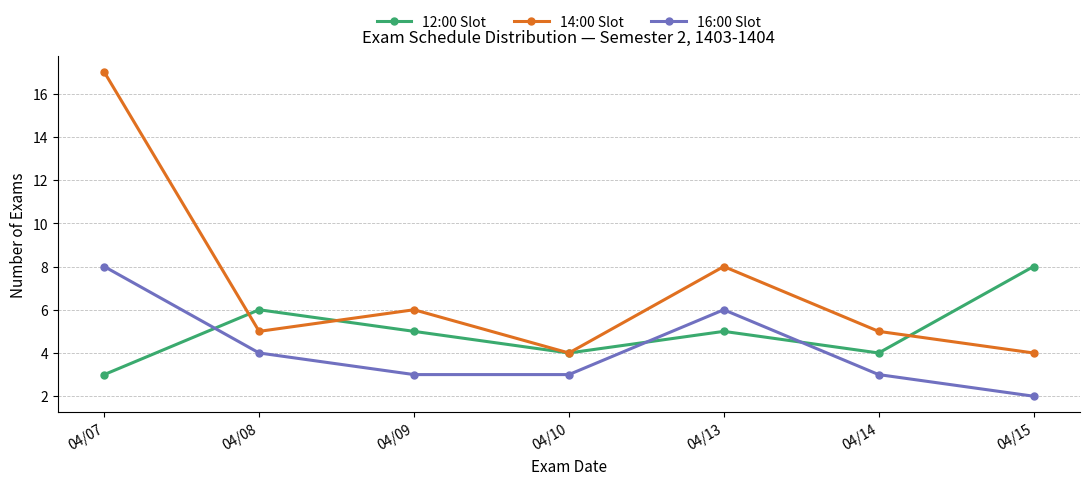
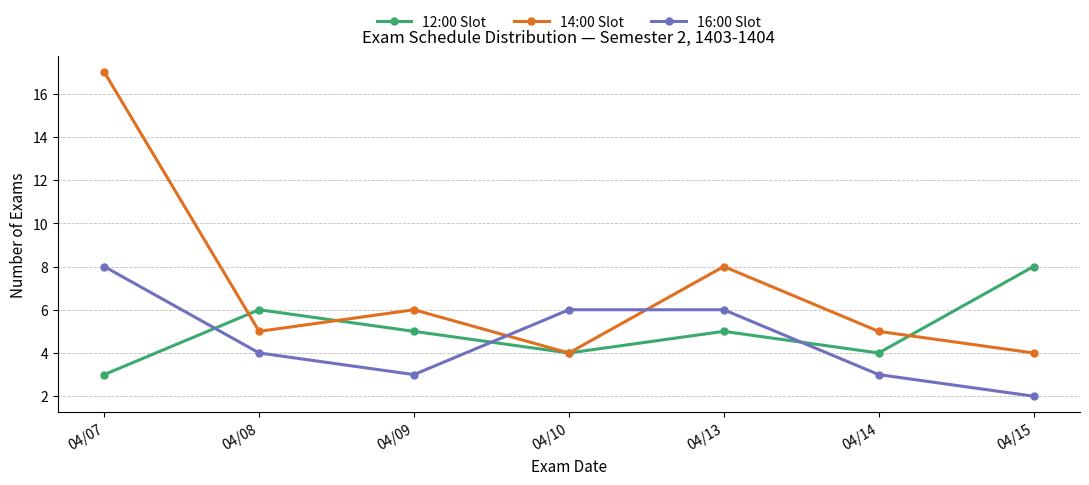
  {
    "12:00 Slot": {
      "04/07": 3,
      "04/08": 6,
      "04/09": 5,
      "04/13": 5,
      "04/14": 4,
      "04/15": 8
    },
    "14:00 Slot": {
      "04/07": 17,
      "04/08": 5,
      "04/09": 6,
      "04/13": 8,
      "04/14": 5,
      "04/15": 4
    },
    "16:00 Slot": {
      "04/07": 8,
      "04/08": 4,
      "04/09": 3,
-     "04/10": 3,
+     "04/10": 6,
      "04/13": 6,
      "04/14": 3,
      "04/15": 2
    }
  }
